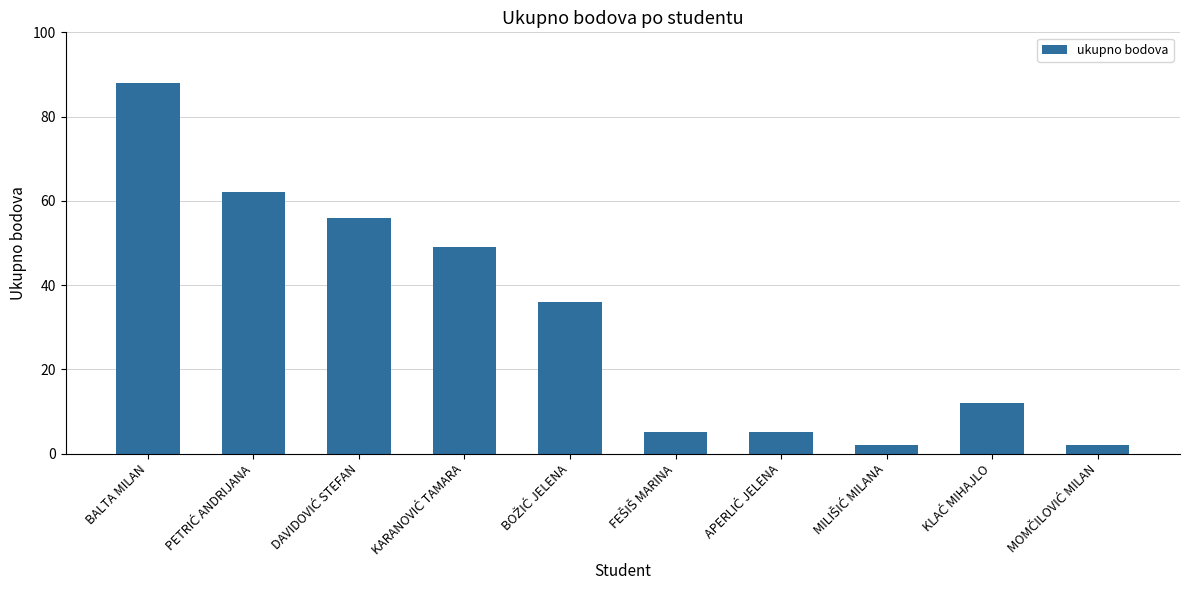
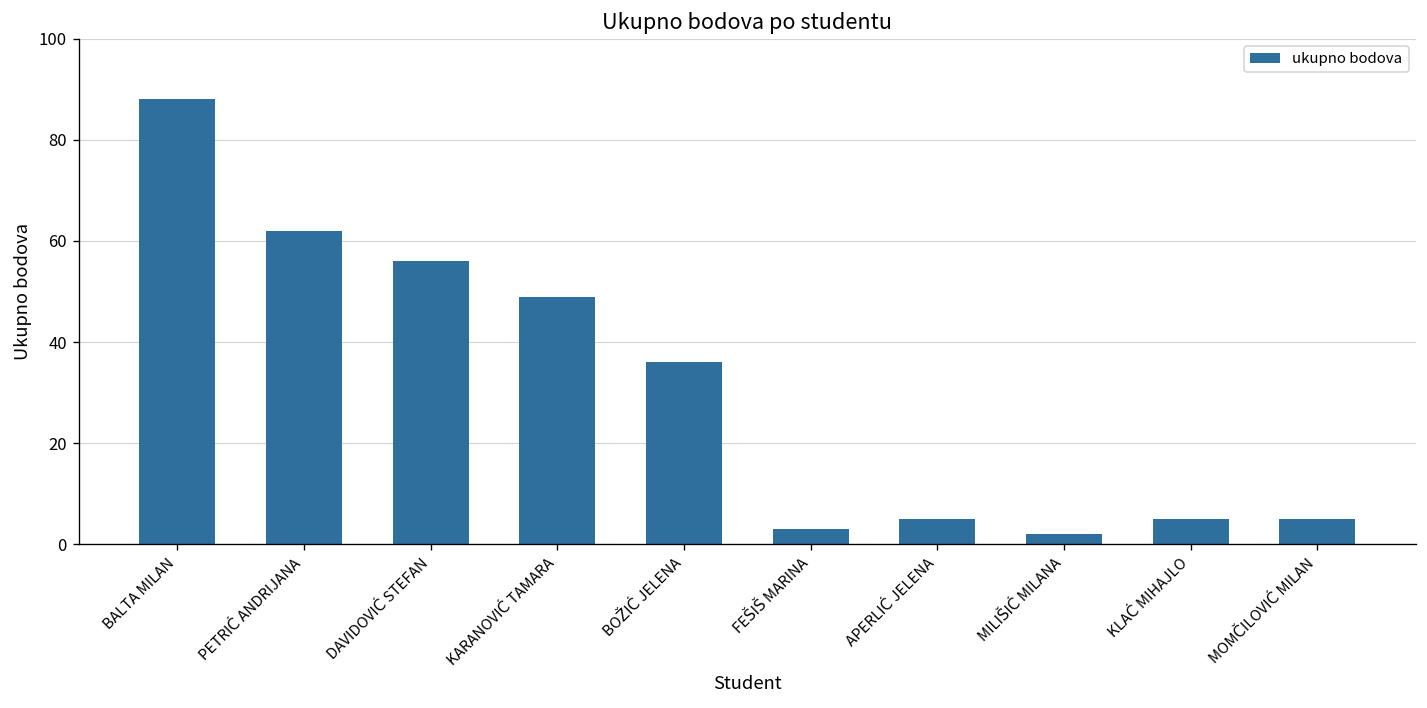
  {
    "BALTA MILAN": 88,
    "PETRIĆ ANDRIJANA": 62,
    "DAVIDOVIĆ STEFAN": 56,
    "KARANOVIĆ TAMARA": 49,
    "BOŽIĆ JELENA": 36,
-   "FEŠIŠ MARINA": 5,
+   "FEŠIŠ MARINA": 3,
    "APERLIĆ JELENA": 5,
    "MILIŠIĆ MILANA": 2,
-   "KLAĆ MIHAJLO": 12,
-   "MOMČILOVIĆ MILAN": 2
+   "KLAĆ MIHAJLO": 5,
+   "MOMČILOVIĆ MILAN": 5
  }
